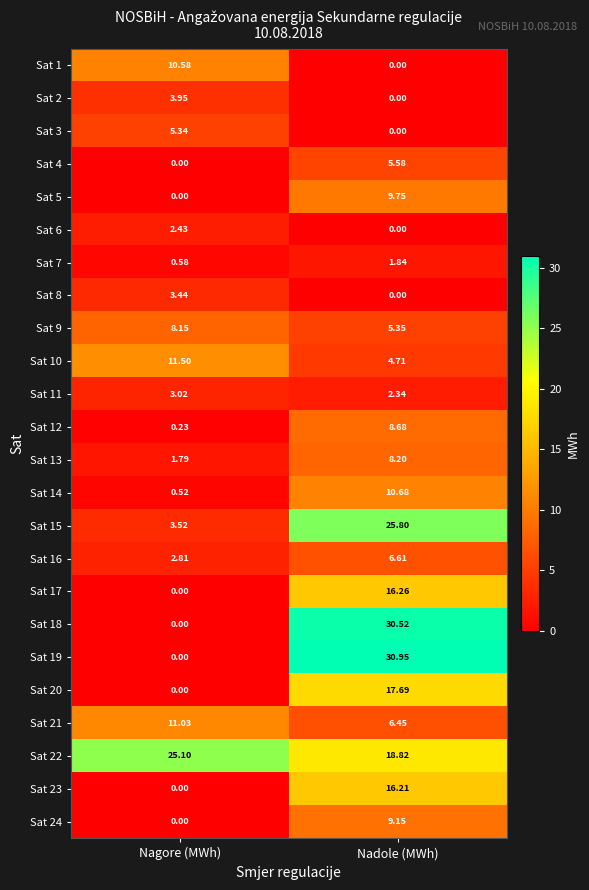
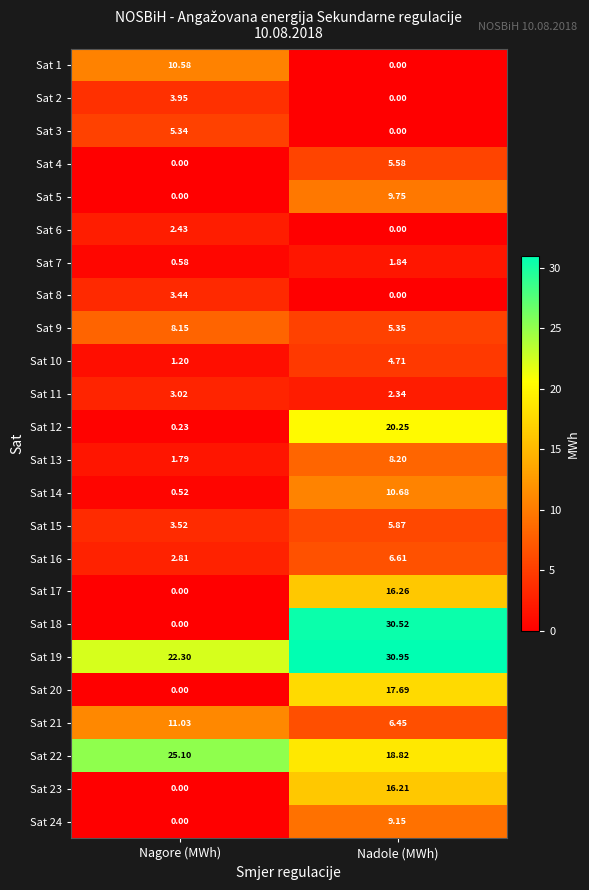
  {
    "Sat 1": {
      "Nagore (MWh)": 10.58,
      "Nadole (MWh)": 0.00
    },
    "Sat 2": {
      "Nagore (MWh)": 3.95,
      "Nadole (MWh)": 0.00
    },
    "Sat 3": {
      "Nagore (MWh)": 5.34,
      "Nadole (MWh)": 0.00
    },
    "Sat 4": {
      "Nagore (MWh)": 0.00,
      "Nadole (MWh)": 5.58
    },
    "Sat 5": {
      "Nagore (MWh)": 0.00,
      "Nadole (MWh)": 9.75
    },
    "Sat 6": {
      "Nagore (MWh)": 2.43,
      "Nadole (MWh)": 0.00
    },
    "Sat 7": {
      "Nagore (MWh)": 0.58,
      "Nadole (MWh)": 1.84
    },
    "Sat 8": {
      "Nagore (MWh)": 3.44,
      "Nadole (MWh)": 0.00
    },
    "Sat 9": {
      "Nagore (MWh)": 8.15,
      "Nadole (MWh)": 5.35
    },
    "Sat 10": {
-     "Nagore (MWh)": 11.50,
+     "Nagore (MWh)": 1.20,
      "Nadole (MWh)": 4.71
    },
    "Sat 11": {
      "Nagore (MWh)": 3.02,
      "Nadole (MWh)": 2.34
    },
    "Sat 12": {
      "Nagore (MWh)": 0.23,
-     "Nadole (MWh)": 8.68
+     "Nadole (MWh)": 20.25
    },
    "Sat 13": {
      "Nagore (MWh)": 1.79,
      "Nadole (MWh)": 8.20
    },
    "Sat 14": {
      "Nagore (MWh)": 0.52,
      "Nadole (MWh)": 10.68
    },
    "Sat 15": {
      "Nagore (MWh)": 3.52,
-     "Nadole (MWh)": 25.80
+     "Nadole (MWh)": 5.87
    },
    "Sat 16": {
      "Nagore (MWh)": 2.81,
      "Nadole (MWh)": 6.61
    },
    "Sat 17": {
      "Nagore (MWh)": 0.00,
      "Nadole (MWh)": 16.26
    },
    "Sat 18": {
      "Nagore (MWh)": 0.00,
      "Nadole (MWh)": 30.52
    },
    "Sat 19": {
-     "Nagore (MWh)": 0.00,
+     "Nagore (MWh)": 22.30,
      "Nadole (MWh)": 30.95
    },
    "Sat 20": {
      "Nagore (MWh)": 0.00,
      "Nadole (MWh)": 17.69
    },
    "Sat 21": {
      "Nagore (MWh)": 11.03,
      "Nadole (MWh)": 6.45
    },
    "Sat 22": {
      "Nagore (MWh)": 25.10,
      "Nadole (MWh)": 18.82
    },
    "Sat 23": {
      "Nagore (MWh)": 0.00,
      "Nadole (MWh)": 16.21
    },
    "Sat 24": {
      "Nagore (MWh)": 0.00,
      "Nadole (MWh)": 9.15
    }
  }
